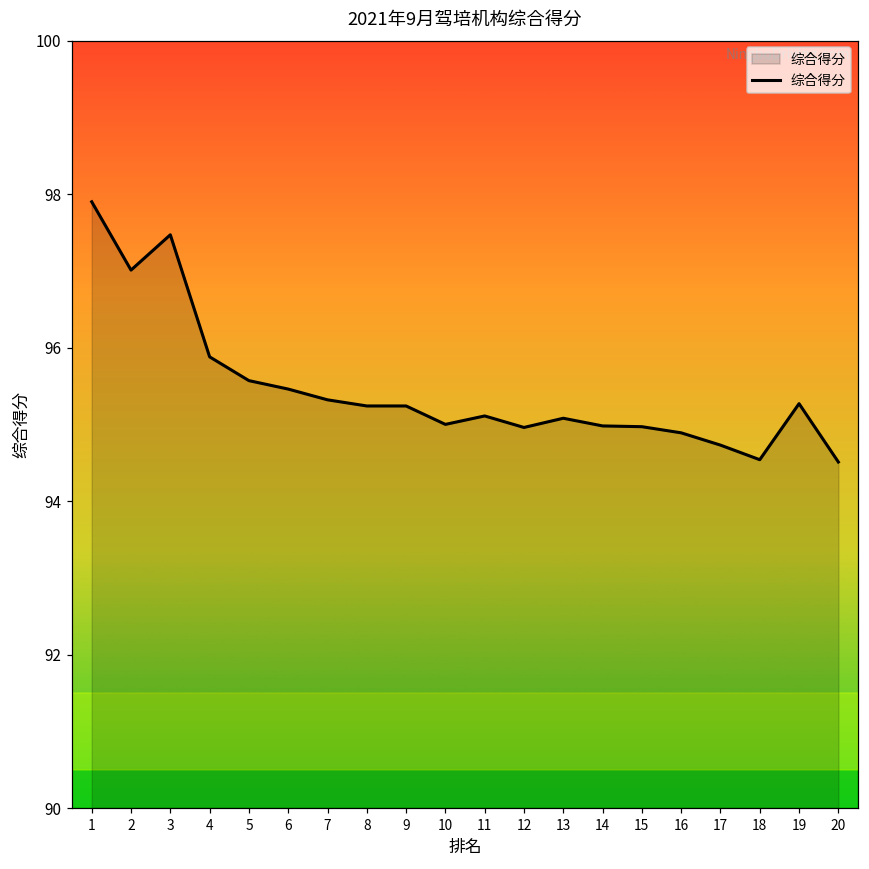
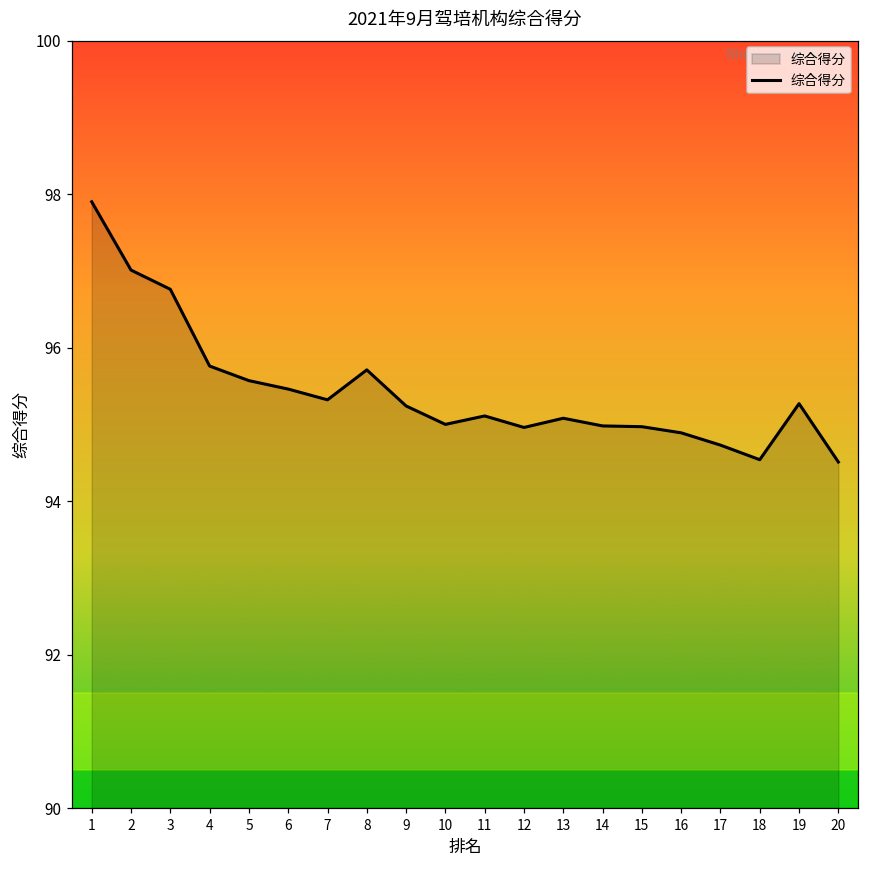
  {
    "1": 97.9,
    "2": 97.0,
-   "3": 97.5,
-   "4": 95.9,
+   "3": 96.8,
+   "4": 95.8,
    "5": 95.6,
    "6": 95.5,
    "7": 95.3,
-   "8": 95.2,
+   "8": 95.7,
    "9": 95.2,
    "10": 95.0,
    "11": 95.1,
    "12": 95.0,
    "13": 95.1,
    "14": 95.0,
    "15": 95.0,
    "16": 94.9,
    "17": 94.7,
    "18": 94.5,
    "19": 95.3,
    "20": 94.5
  }
